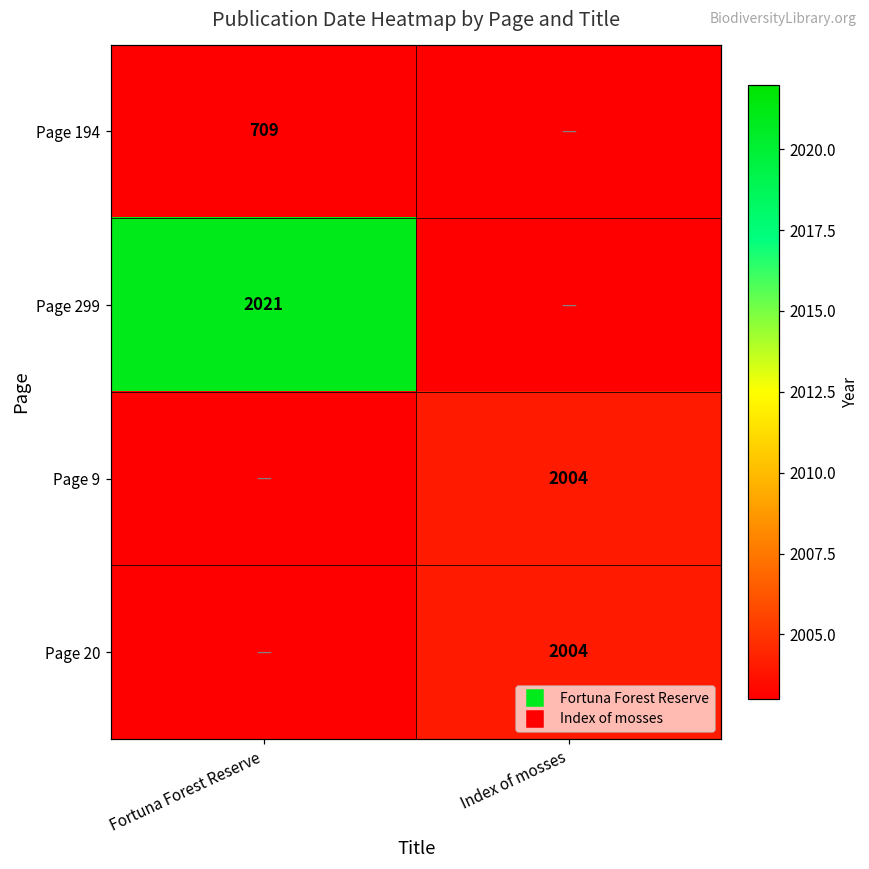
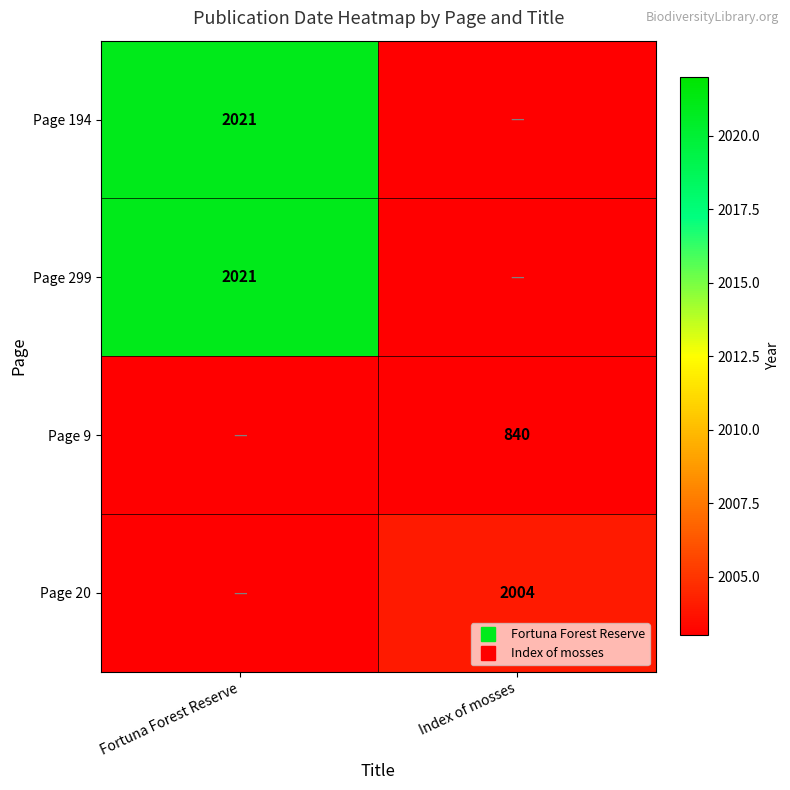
  {
    "Page 194": {
-     "Fortuna Forest Reserve": 709
+     "Fortuna Forest Reserve": 2021
    },
    "Page 299": {
      "Fortuna Forest Reserve": 2021
    },
    "Page 9": {
-     "Index of mosses": 2004
+     "Index of mosses": 840
    },
    "Page 20": {
      "Index of mosses": 2004
    }
  }
